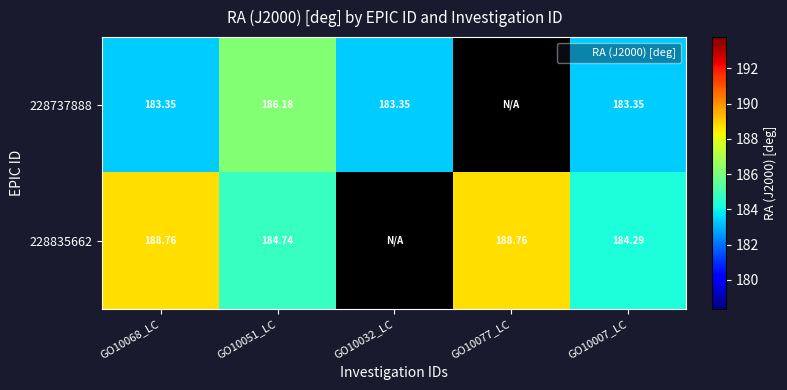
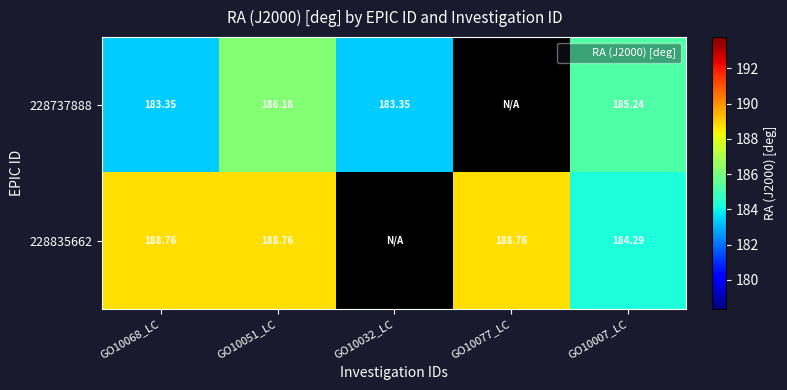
  {
    "228737888": {
      "GO10068_LC": 183.35,
      "GO10051_LC": 186.18,
      "GO10032_LC": 183.35,
-     "GO10007_LC": 183.35
+     "GO10007_LC": 185.24
    },
    "228835662": {
      "GO10068_LC": 188.76,
-     "GO10051_LC": 184.74,
+     "GO10051_LC": 188.76,
      "GO10077_LC": 188.76,
      "GO10007_LC": 184.29
    }
  }
